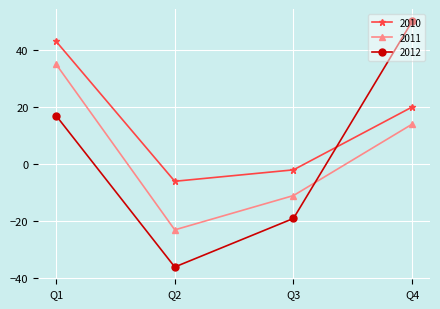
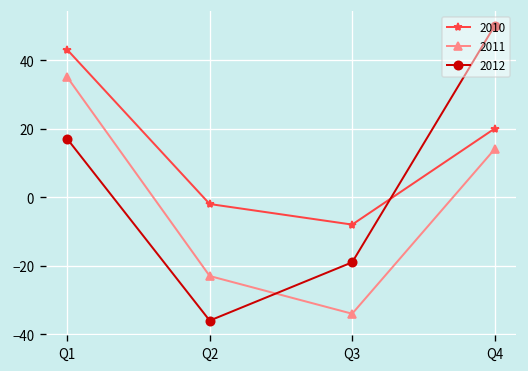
  {
    "2010": {
      "Q1": 43,
-     "Q2": -6,
-     "Q3": -2,
+     "Q2": -2,
+     "Q3": -8,
      "Q4": 20
    },
    "2011": {
      "Q1": 35,
      "Q2": -23,
-     "Q3": -11,
+     "Q3": -34,
      "Q4": 14
    },
    "2012": {
      "Q1": 17,
      "Q2": -36,
      "Q3": -19
    }
  }
